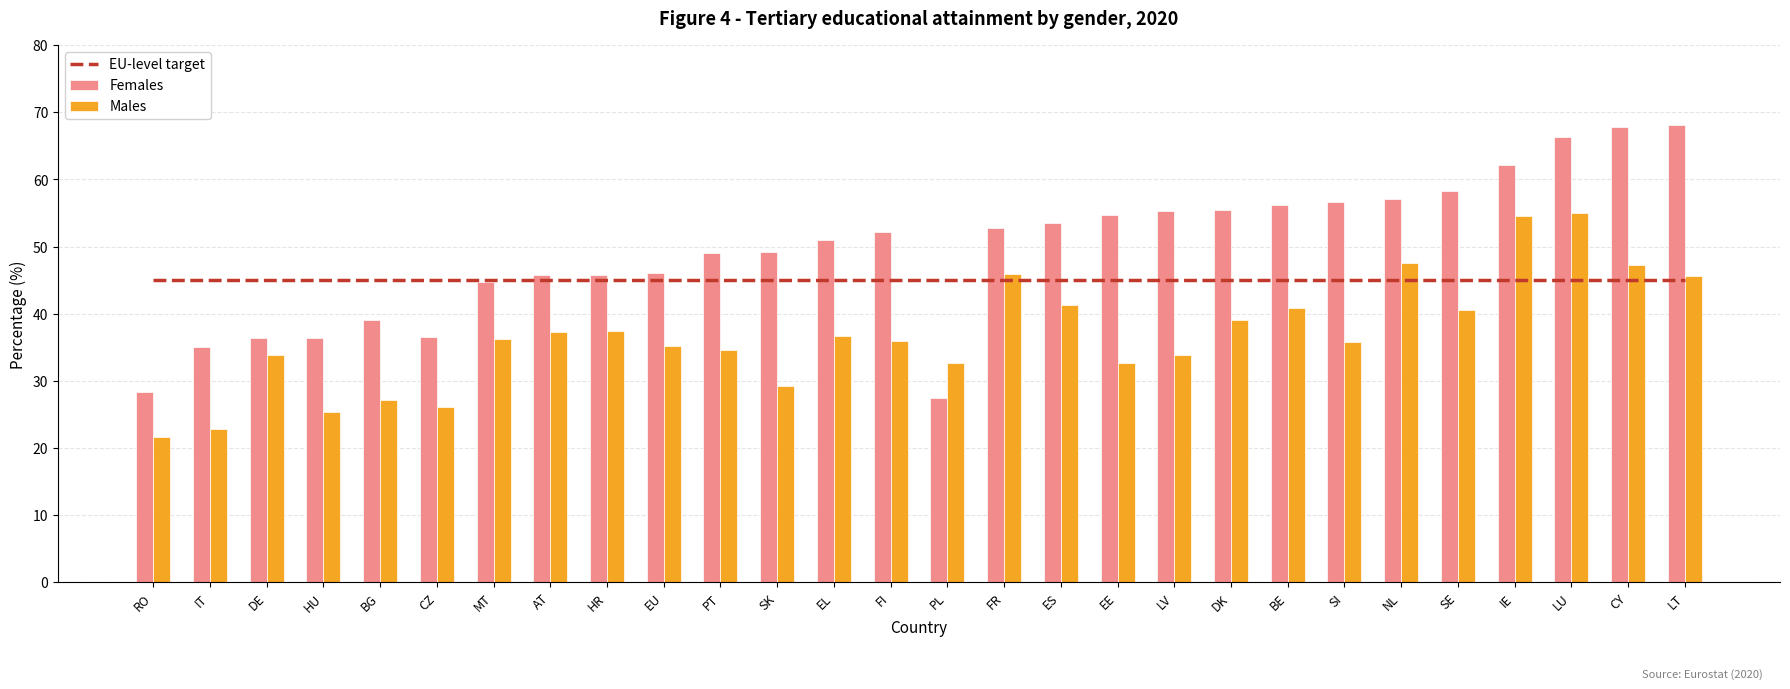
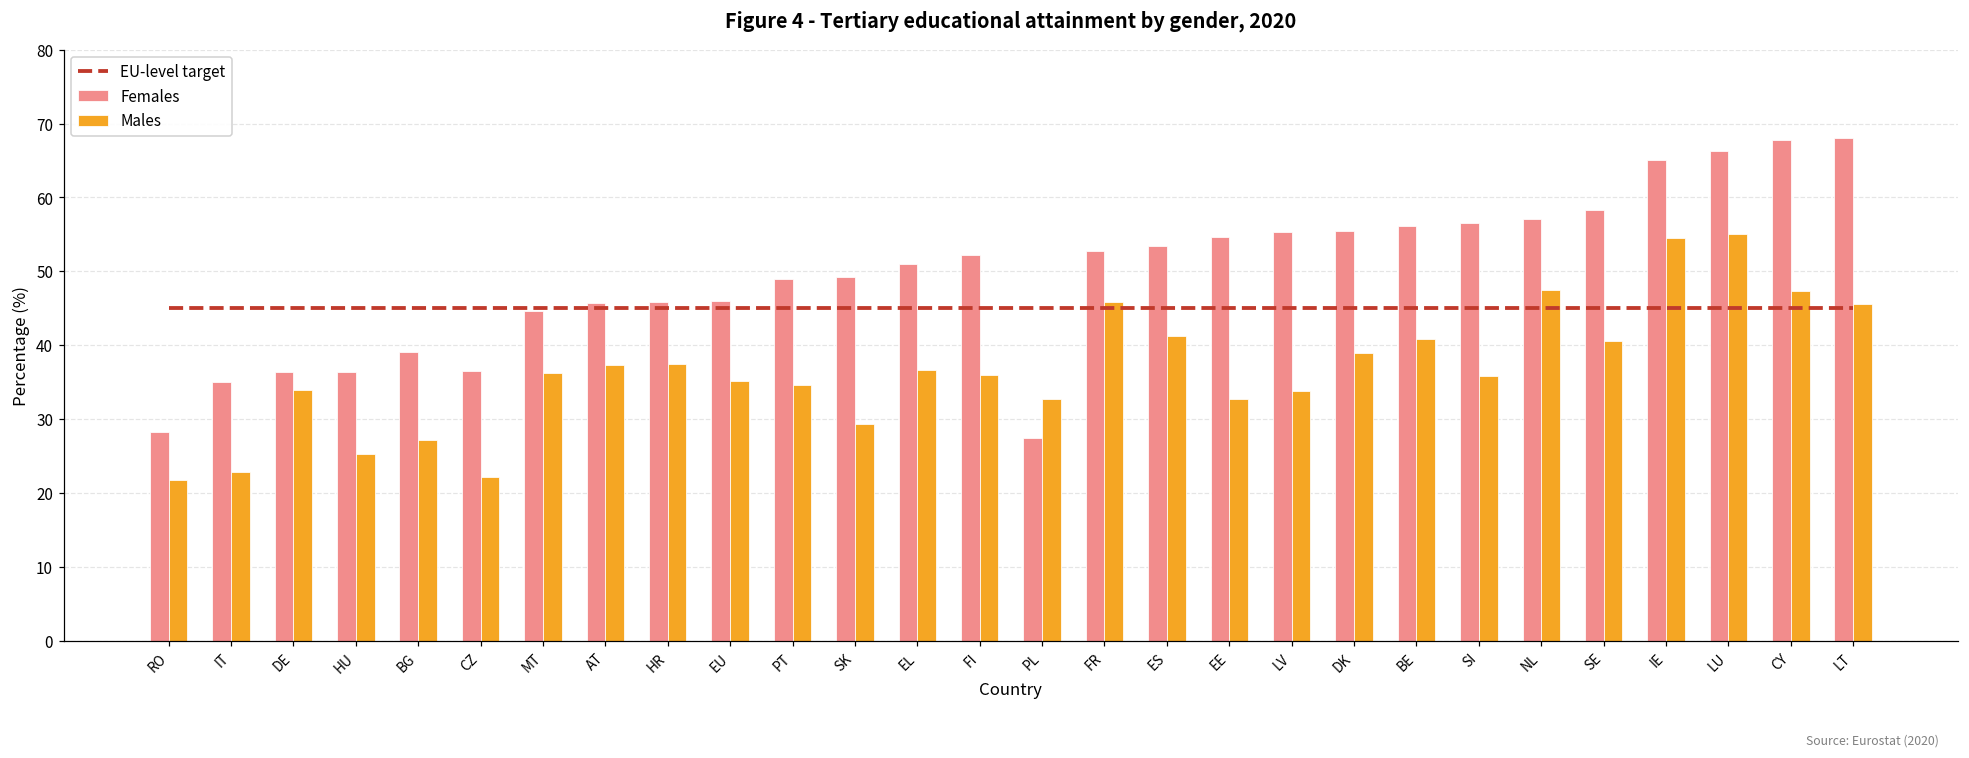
  {
    "Females": {
      "RO": 28,
      "IT": 35,
      "DE": 36,
      "HU": 36,
      "BG": 39,
      "CZ": 37,
      "MT": 45,
      "AT": 46,
      "HR": 46,
      "EU": 46,
      "PT": 49,
      "SK": 49,
      "EL": 51,
      "FI": 52,
      "PL": 28,
      "FR": 53,
      "ES": 54,
      "EE": 55,
      "LV": 55,
      "DK": 56,
      "BE": 56,
      "SI": 57,
      "NL": 57,
      "SE": 58,
-     "IE": 62,
+     "IE": 65,
      "LU": 66,
      "CY": 68,
      "LT": 68
    },
    "EU-level target": {
      "RO": 45,
      "IT": 45,
      "DE": 45,
      "HU": 45,
      "BG": 45,
      "CZ": 45,
      "MT": 45,
      "AT": 45,
      "HR": 45,
      "EU": 45,
      "PT": 45,
      "SK": 45,
      "EL": 45,
      "FI": 45,
      "PL": 45,
      "FR": 45,
      "ES": 45,
      "EE": 45,
      "LV": 45,
      "DK": 45,
      "BE": 45,
      "SI": 45,
      "NL": 45,
      "SE": 45,
      "IE": 45,
      "LU": 45,
      "CY": 45,
      "LT": 45
    },
    "Males": {
      "RO": 22,
      "IT": 23,
      "DE": 34,
      "HU": 25,
      "BG": 27,
-     "CZ": 26,
+     "CZ": 22,
      "MT": 36,
      "AT": 37,
      "HR": 37,
      "EU": 35,
      "PT": 35,
      "SK": 29,
      "EL": 37,
      "FI": 36,
      "PL": 33,
      "FR": 46,
      "ES": 41,
      "EE": 33,
      "LV": 34,
      "DK": 39,
      "BE": 41,
      "SI": 36,
      "NL": 48,
      "SE": 41,
      "IE": 55,
      "LU": 55,
      "CY": 47,
      "LT": 46
    }
  }
